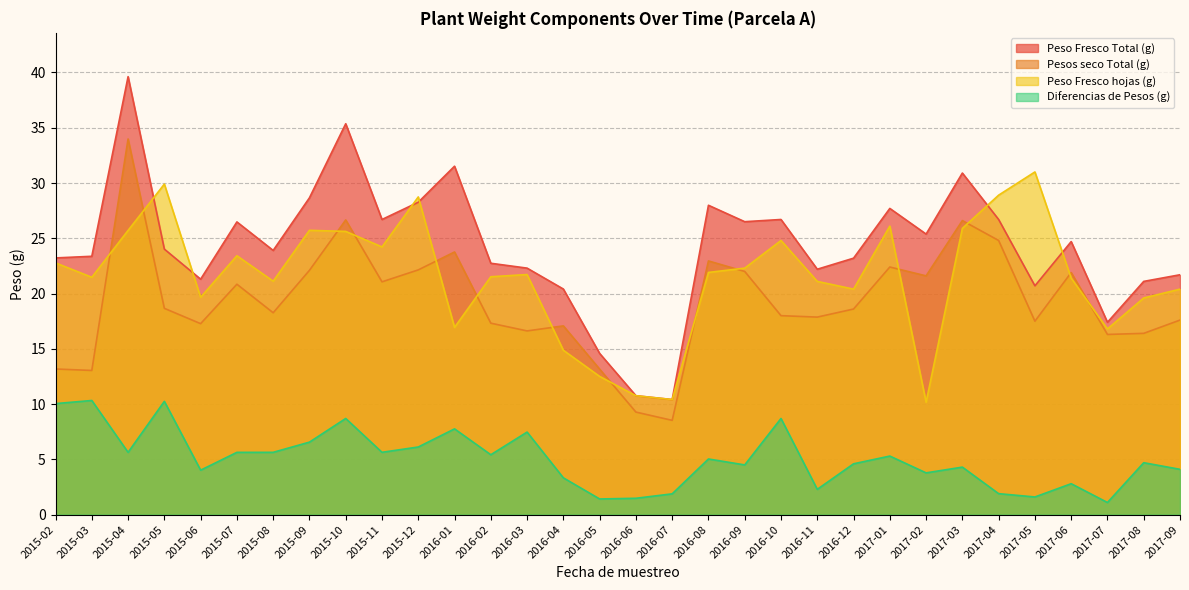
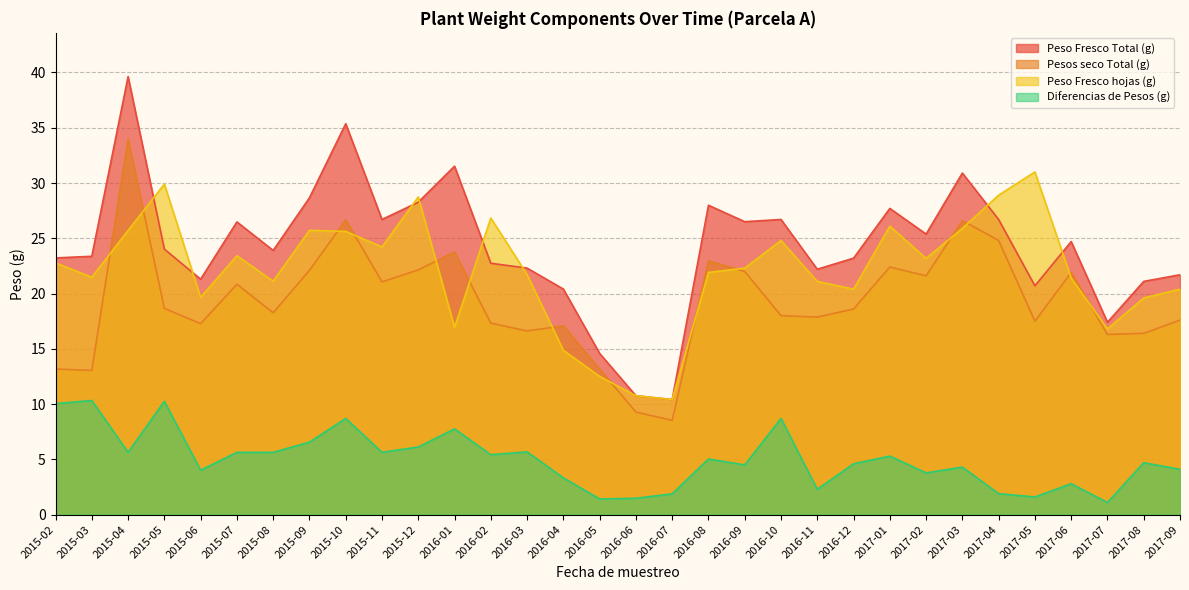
  {
    "Peso Fresco hojas (g)": {
      "2015-02": 22.8,
      "2015-03": 21.5,
      "2015-04": 25.7,
      "2015-05": 29.9,
      "2015-06": 19.7,
      "2015-07": 23.4,
      "2015-08": 21.1,
      "2015-09": 25.7,
      "2015-10": 25.6,
      "2015-11": 24.2,
      "2015-12": 28.7,
      "2016-01": 16.9,
-     "2016-02": 21.5,
+     "2016-02": 26.8,
      "2016-03": 21.7,
      "2016-04": 14.9,
      "2016-05": 12.5,
      "2016-08": 21.9,
      "2016-09": 22.3,
      "2016-10": 24.8,
      "2016-11": 21.1,
      "2016-12": 20.4,
      "2017-01": 26.1,
-     "2017-02": 10.2,
+     "2017-02": 23.2,
      "2017-03": 25.9,
      "2017-04": 28.9,
      "2017-05": 31.0,
      "2017-06": 21.4,
      "2017-07": 16.8,
      "2017-08": 19.6,
      "2017-09": 20.4
    },
    "Diferencias de Pesos (g)": {
      "2015-02": 10.0,
      "2015-03": 10.3,
      "2015-04": 5.6,
      "2015-05": 10.3,
      "2015-06": 4.0,
      "2015-07": 5.6,
      "2015-08": 5.6,
      "2015-09": 6.6,
      "2015-10": 8.7,
      "2015-11": 5.6,
      "2015-12": 6.1,
      "2016-01": 7.8,
      "2016-02": 5.4,
-     "2016-03": 7.5,
+     "2016-03": 5.7,
      "2016-04": 3.3,
      "2016-05": 1.4,
      "2016-06": 1.5,
      "2016-07": 1.9,
      "2016-08": 5.0,
      "2016-09": 4.5,
      "2016-10": 8.7,
      "2016-11": 2.3,
      "2016-12": 4.6,
      "2017-01": 5.3,
      "2017-02": 3.8,
      "2017-03": 4.3,
      "2017-04": 1.9,
      "2017-05": 1.6,
      "2017-06": 2.8,
      "2017-07": 1.1,
      "2017-08": 4.7,
      "2017-09": 4.1
    }
  }
